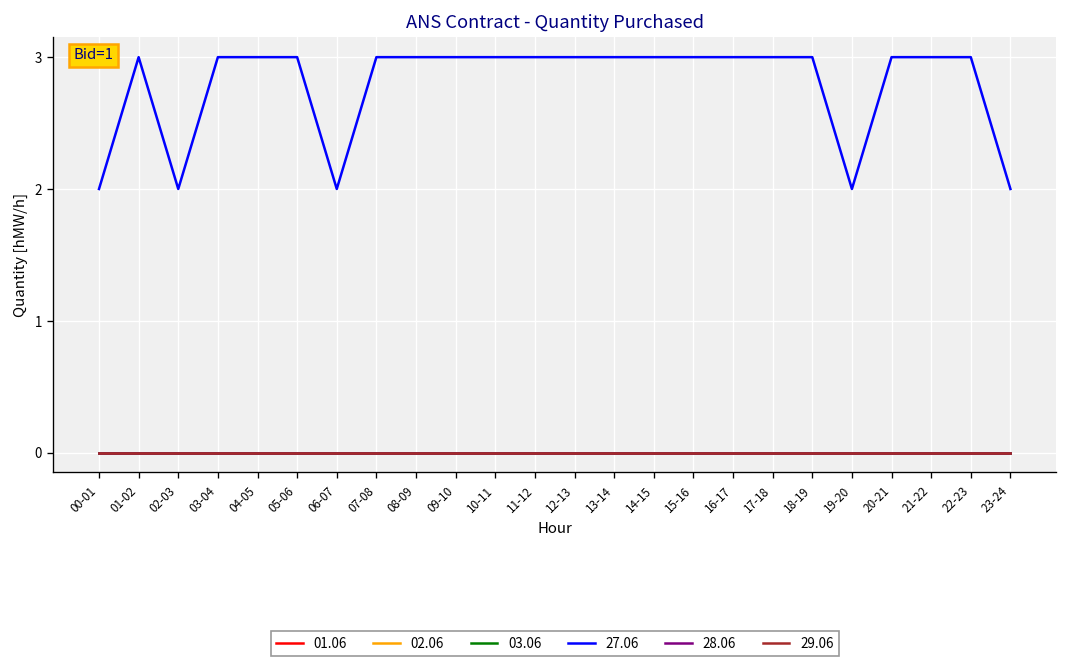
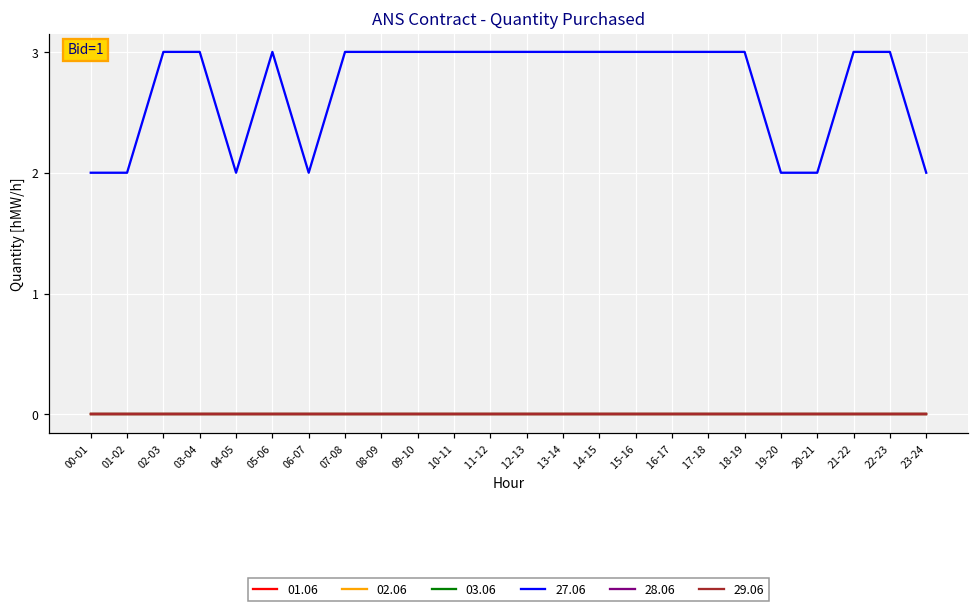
  {
    "29.06": {
      "00-01": 0,
      "01-02": 0,
      "02-03": 0,
      "03-04": 0,
      "04-05": 0,
      "05-06": 0,
      "06-07": 0,
      "07-08": 0,
      "08-09": 0,
      "09-10": 0,
      "10-11": 0,
      "11-12": 0,
      "12-13": 0,
      "13-14": 0,
      "14-15": 0,
      "15-16": 0,
      "16-17": 0,
      "17-18": 0,
      "18-19": 0,
      "19-20": 0,
      "20-21": 0,
      "21-22": 0,
      "22-23": 0,
      "23-24": 0
    },
    "27.06": {
      "00-01": 2,
-     "01-02": 3,
-     "02-03": 2,
+     "01-02": 2,
+     "02-03": 3,
      "03-04": 3,
-     "04-05": 3,
+     "04-05": 2,
      "05-06": 3,
      "06-07": 2,
      "07-08": 3,
      "08-09": 3,
      "09-10": 3,
      "10-11": 3,
      "11-12": 3,
      "12-13": 3,
      "13-14": 3,
      "14-15": 3,
      "15-16": 3,
      "16-17": 3,
      "17-18": 3,
      "18-19": 3,
      "19-20": 2,
-     "20-21": 3,
+     "20-21": 2,
      "21-22": 3,
      "22-23": 3,
      "23-24": 2
    }
  }
